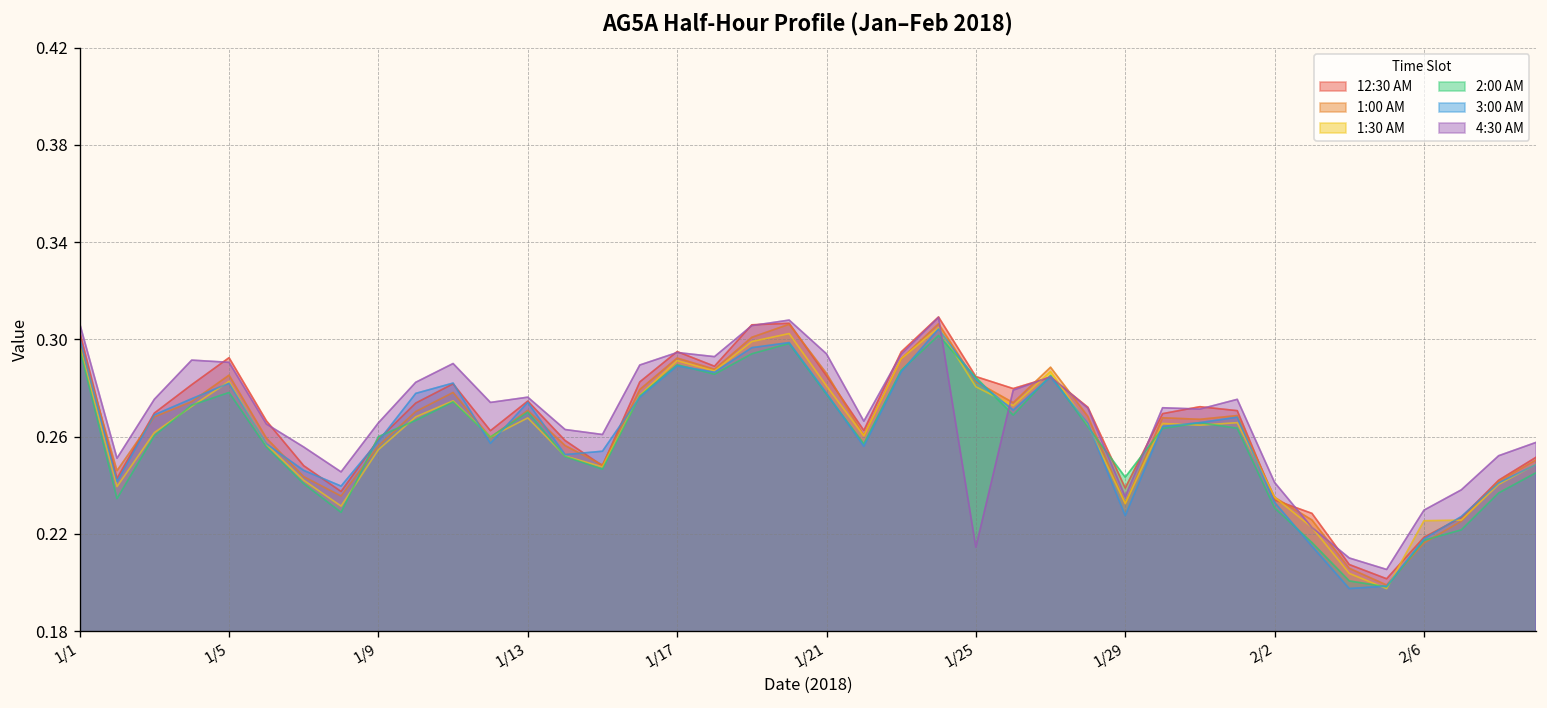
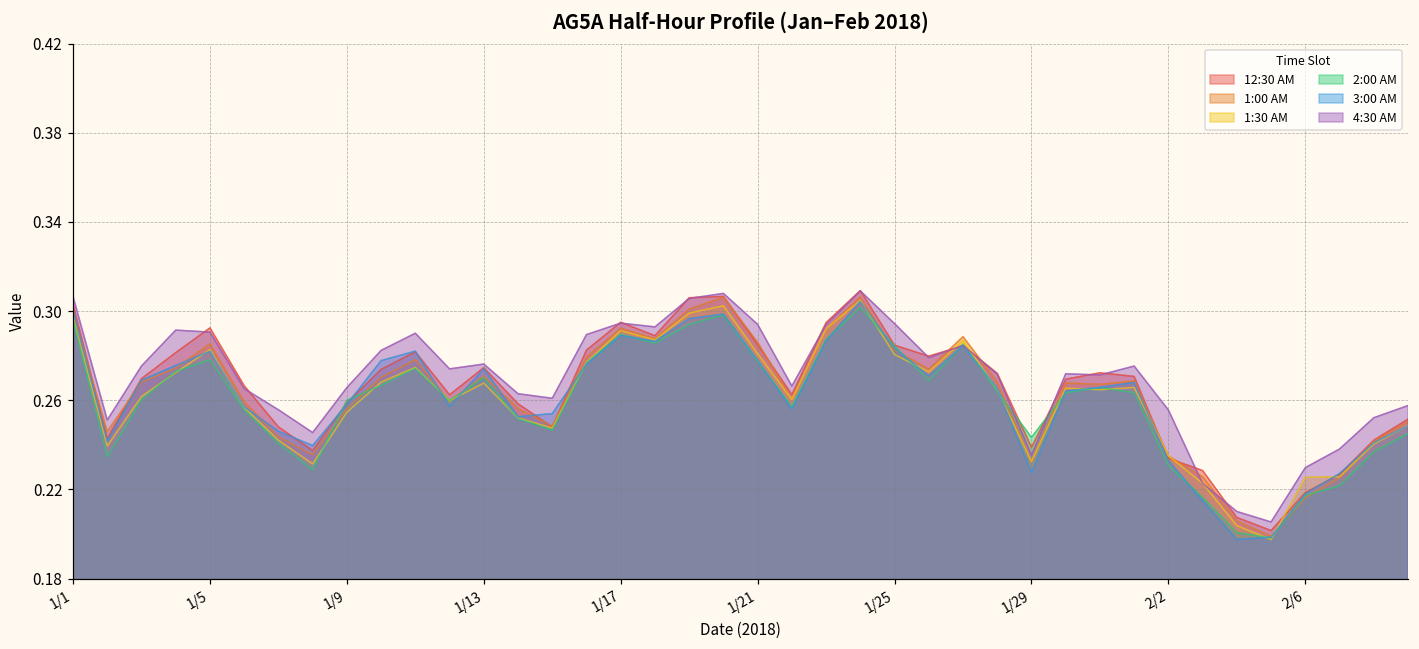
  {
    "2:00 AM": {
      "1/5": 0.278,
      "1/29": 0.243,
      "2/2": 0.231
    },
    "3:00 AM": {
      "1/1": 0.301,
      "1/29": 0.228
    },
    "4:30 AM": {
      "1/1": 0.307,
      "1/5": 0.291,
      "1/9": 0.266,
      "1/13": 0.276,
      "1/21": 0.294,
-     "1/25": 0.215,
+     "1/25": 0.294,
      "1/29": 0.235,
-     "2/2": 0.241,
+     "2/2": 0.256,
      "2/6": 0.230
    }
  }
